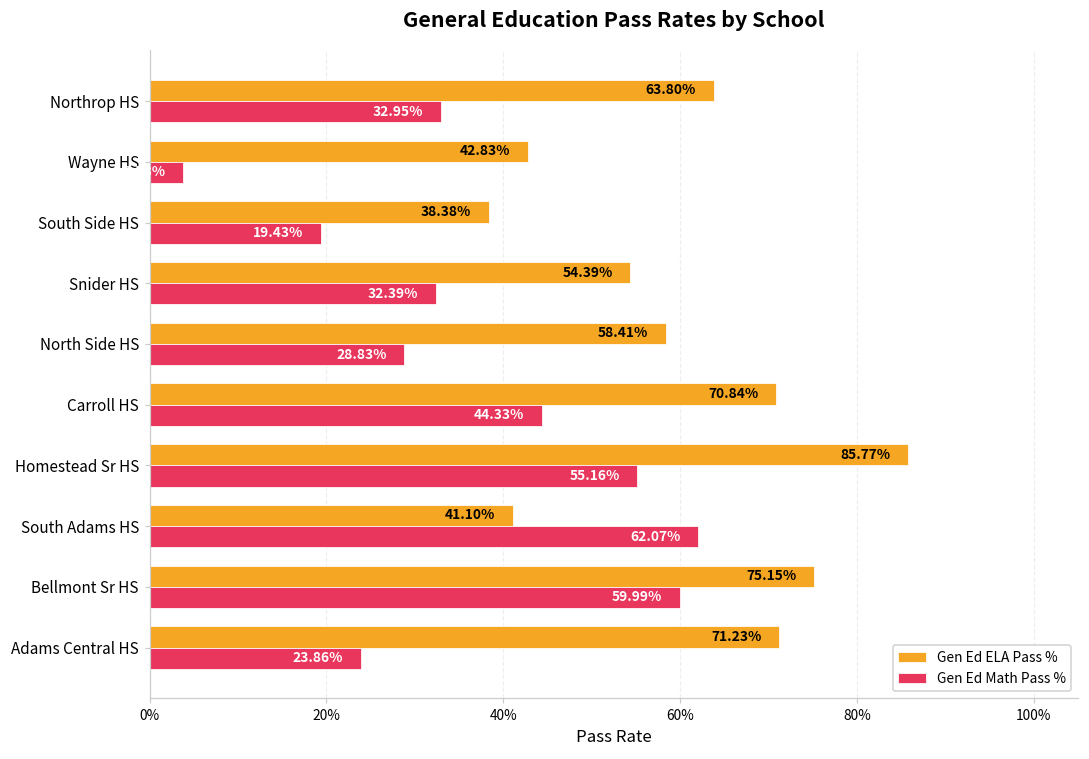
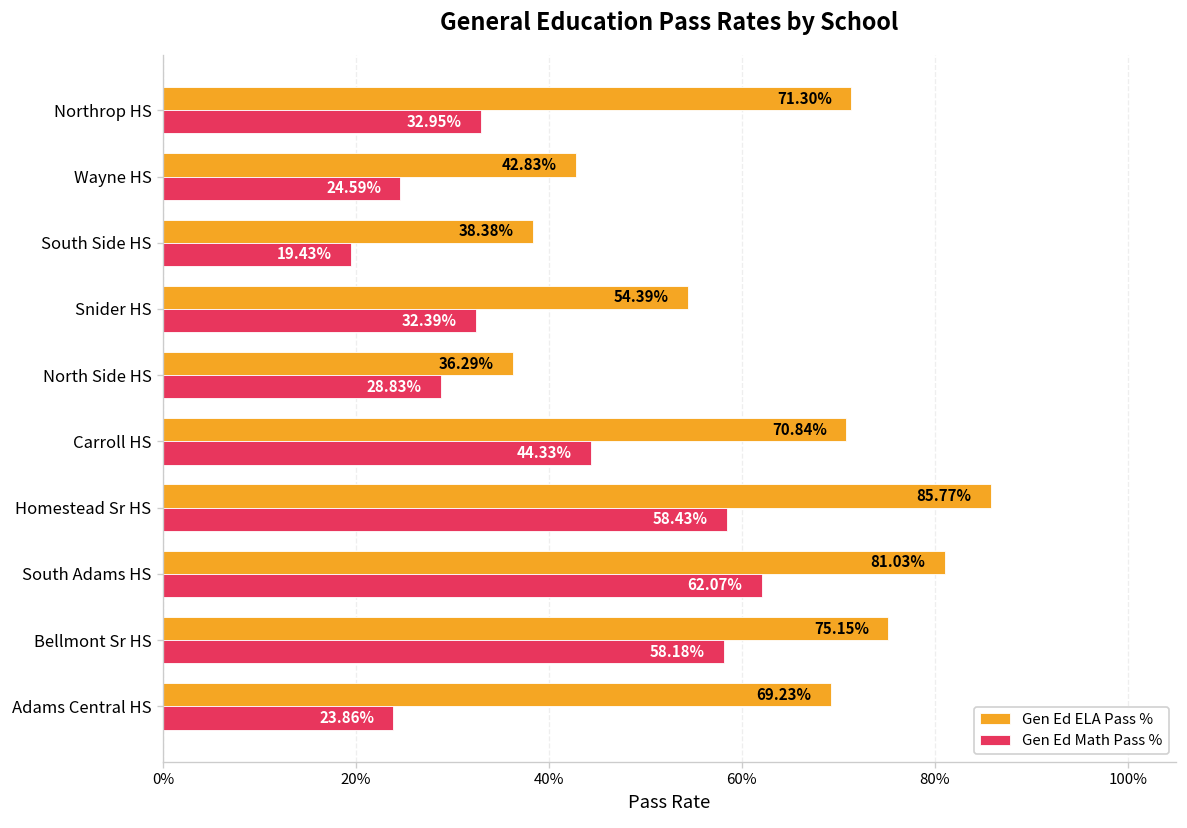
  {
    "Gen Ed ELA Pass %": {
-     "Northrop HS": "63.80%",
+     "Northrop HS": "71.30%",
      "Wayne HS": "42.83%",
      "South Side HS": "38.38%",
      "Snider HS": "54.39%",
-     "North Side HS": "58.41%",
+     "North Side HS": "36.29%",
      "Carroll HS": "70.84%",
      "Homestead Sr HS": "85.77%",
-     "South Adams HS": "41.10%",
+     "South Adams HS": "81.03%",
      "Bellmont Sr HS": "75.15%",
-     "Adams Central HS": "71.23%"
+     "Adams Central HS": "69.23%"
    },
    "Gen Ed Math Pass %": {
      "Northrop HS": "32.95%",
-     "Wayne HS": "4%",
+     "Wayne HS": "25%",
      "South Side HS": "19.43%",
      "Snider HS": "32.39%",
      "North Side HS": "28.83%",
      "Carroll HS": "44.33%",
-     "Homestead Sr HS": "55.16%",
+     "Homestead Sr HS": "58.43%",
      "South Adams HS": "62.07%",
-     "Bellmont Sr HS": "59.99%",
+     "Bellmont Sr HS": "58.18%",
      "Adams Central HS": "23.86%"
    }
  }
